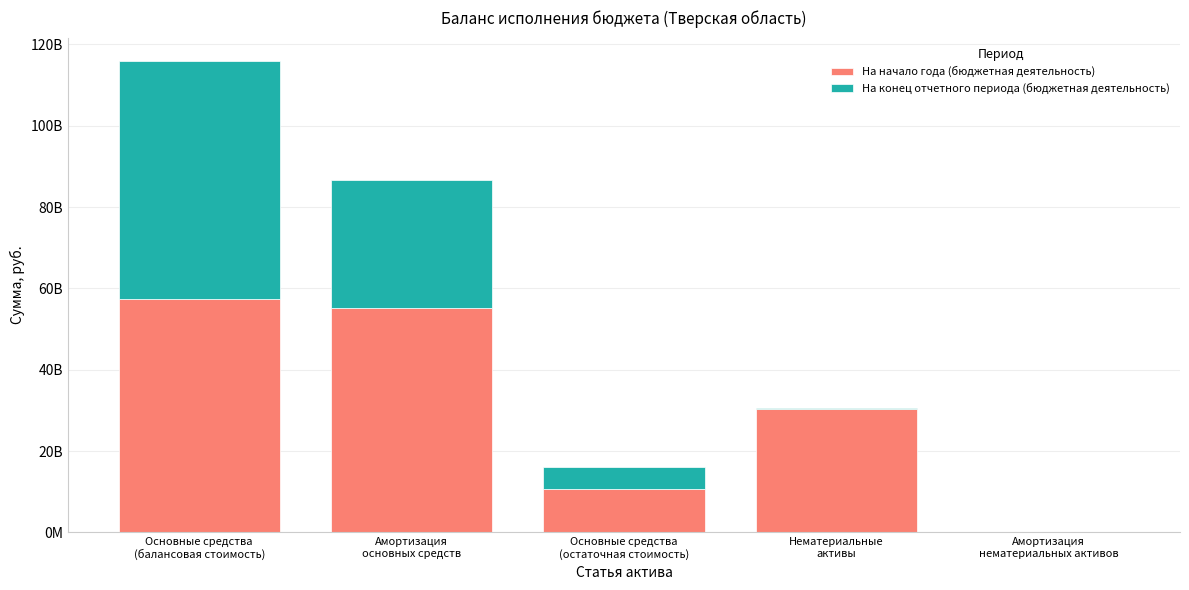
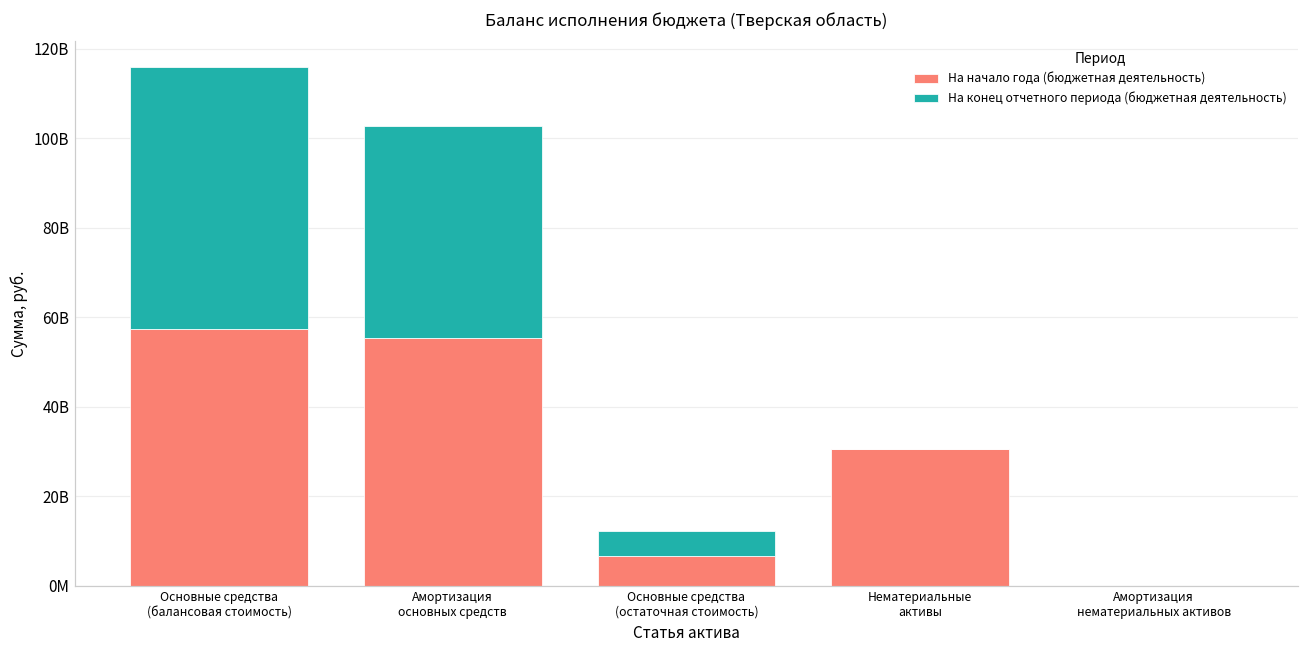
  {
    "На начало года (бюджетная деятельность)": {
      "Основные средства (балансовая стоимость)": 57000000000,
      "Амортизация основных средств": 55000000000,
-     "Основные средства (остаточная стоимость)": 11000000000,
+     "Основные средства (остаточная стоимость)": 7000000000,
      "Нематериальные активы": 30000000000
    },
    "На конец отчетного периода (бюджетная деятельность)": {
      "Основные средства (балансовая стоимость)": 58000000000,
-     "Амортизация основных средств": 31000000000,
+     "Амортизация основных средств": 48000000000,
      "Основные средства (остаточная стоимость)": 6000000000
    }
  }
